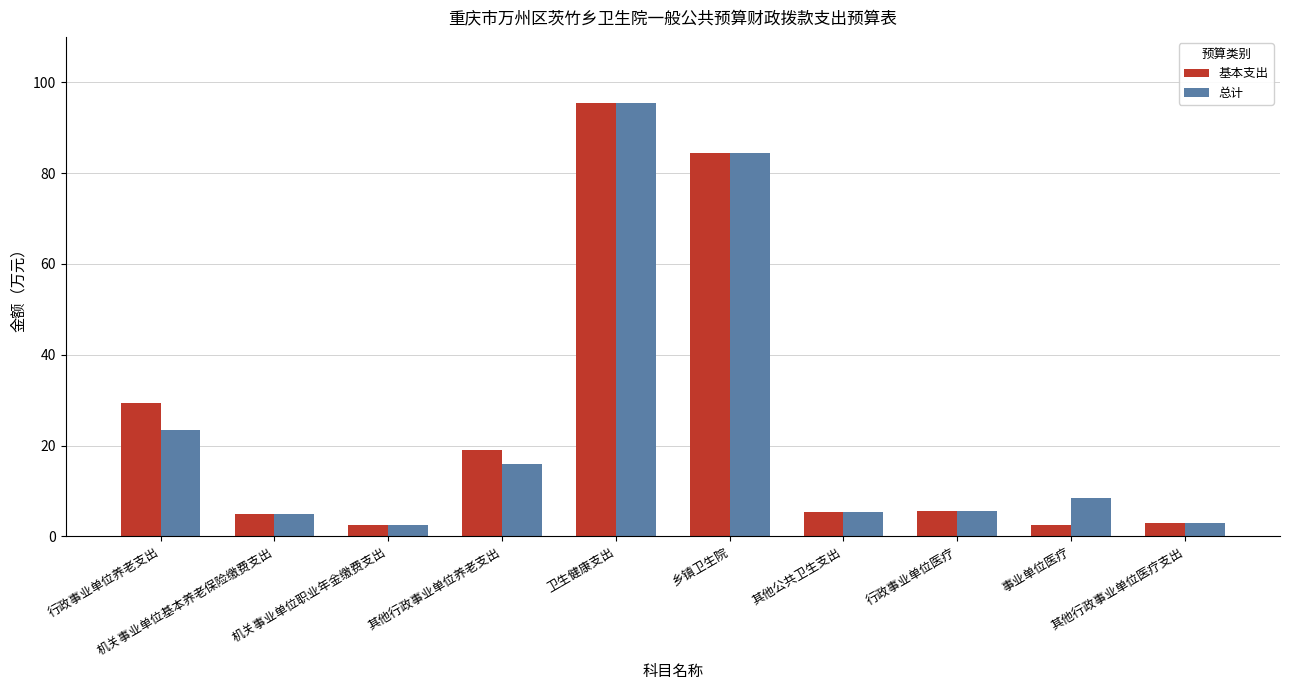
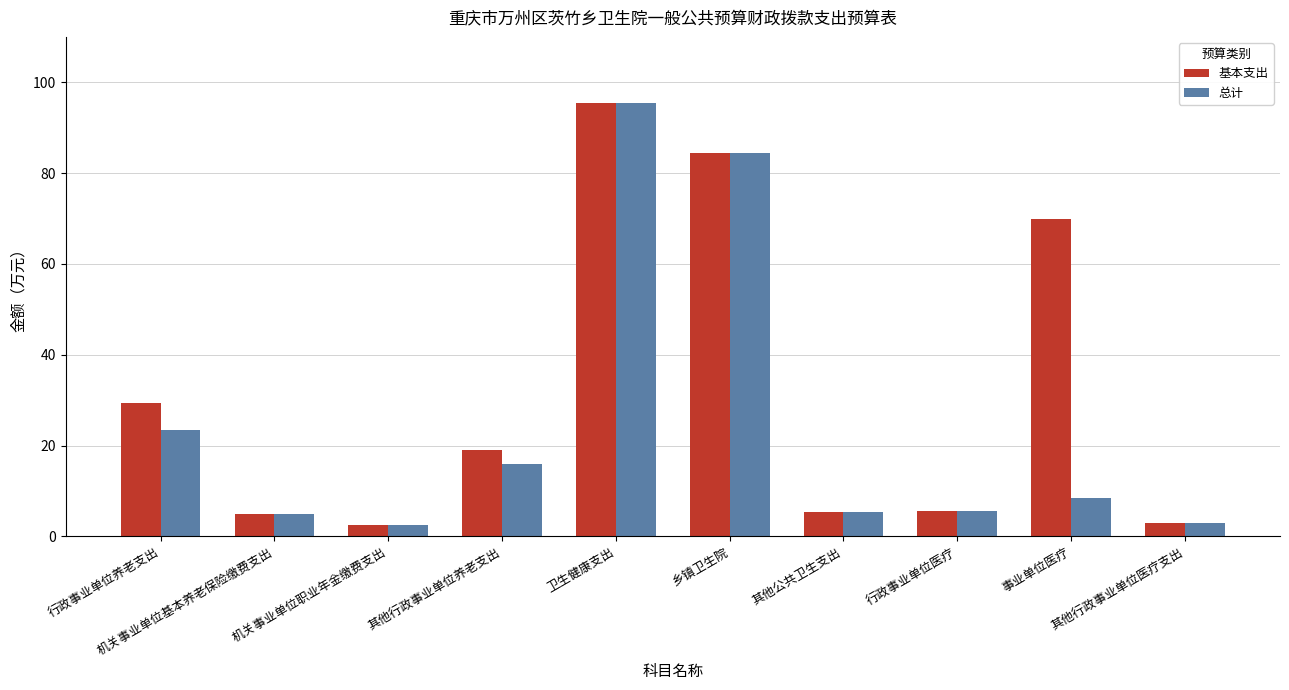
  {
    "基本支出": {
      "行政事业单位养老支出": 29,
      "机关事业单位基本养老保险缴费支出": 5,
      "机关事业单位职业年金缴费支出": 3,
      "其他行政事业单位养老支出": 19,
      "卫生健康支出": 95,
      "乡镇卫生院": 85,
      "其他公共卫生支出": 5,
      "行政事业单位医疗": 6,
-     "事业单位医疗": 3,
+     "事业单位医疗": 70,
      "其他行政事业单位医疗支出": 3
    },
    "总计": {
      "行政事业单位养老支出": 23,
      "机关事业单位基本养老保险缴费支出": 5,
      "机关事业单位职业年金缴费支出": 3,
      "其他行政事业单位养老支出": 16,
      "卫生健康支出": 95,
      "乡镇卫生院": 85,
      "其他公共卫生支出": 5,
      "行政事业单位医疗": 6,
      "事业单位医疗": 9,
      "其他行政事业单位医疗支出": 3
    }
  }
